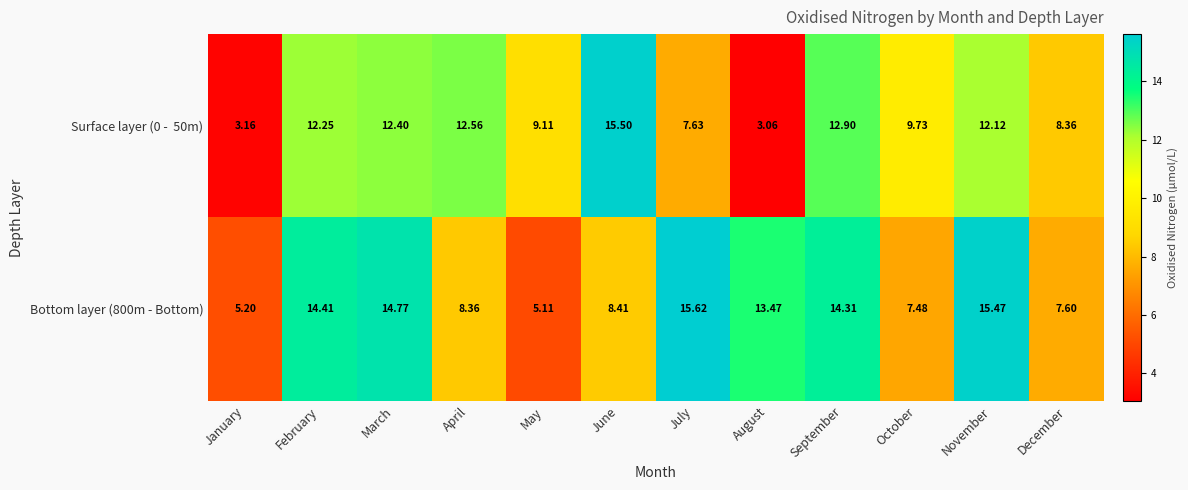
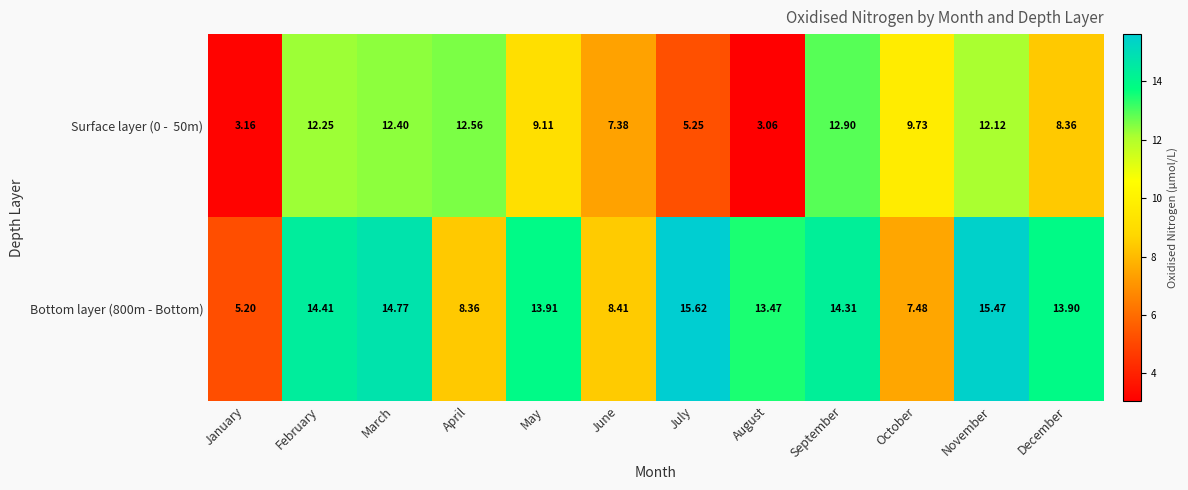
  {
    "Surface layer (0 - 50m)": {
      "January": 3.16,
      "February": 12.25,
      "March": 12.40,
      "April": 12.56,
      "May": 9.11,
-     "June": 15.50,
-     "July": 7.63,
+     "June": 7.38,
+     "July": 5.25,
      "August": 3.06,
      "September": 12.90,
      "October": 9.73,
      "November": 12.12,
      "December": 8.36
    },
    "Bottom layer (800m - Bottom)": {
      "January": 5.20,
      "February": 14.41,
      "March": 14.77,
      "April": 8.36,
-     "May": 5.11,
+     "May": 13.91,
      "June": 8.41,
      "July": 15.62,
      "August": 13.47,
      "September": 14.31,
      "October": 7.48,
      "November": 15.47,
-     "December": 7.60
+     "December": 13.90
    }
  }
